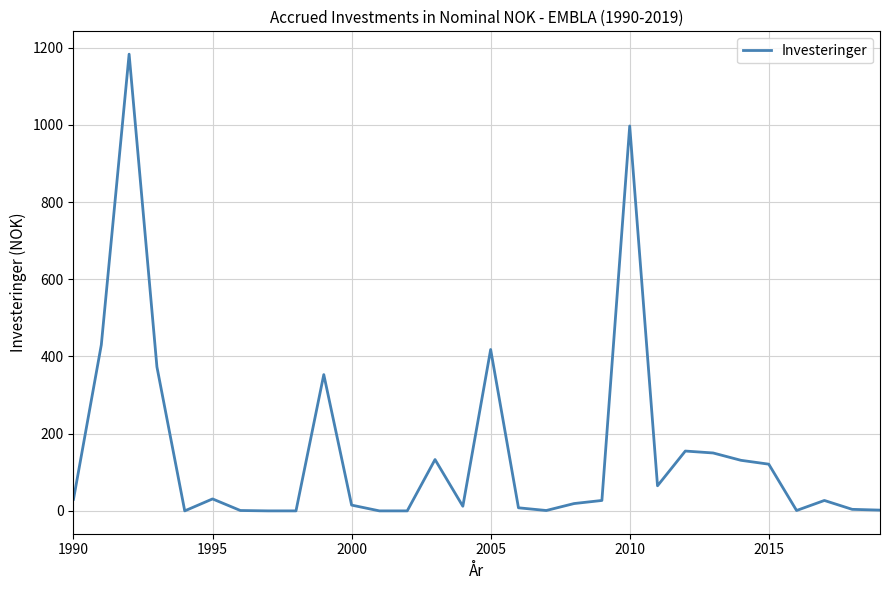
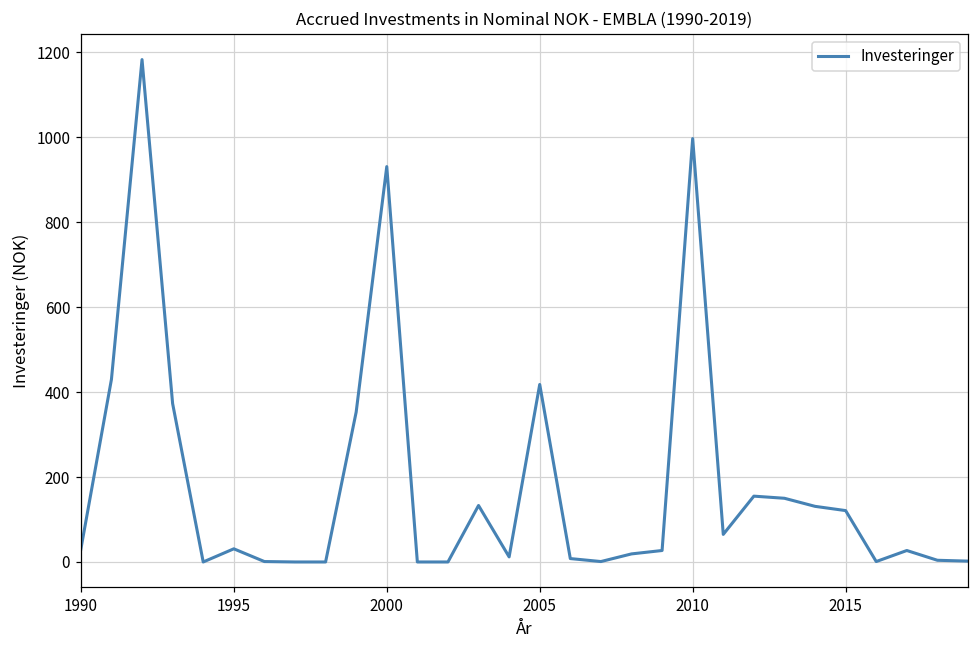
  {
    "1990": 30,
    "1995": 30,
-   "2000": 20,
+   "2000": 930,
    "2005": 420,
    "2010": 1000,
    "2015": 120
  }
